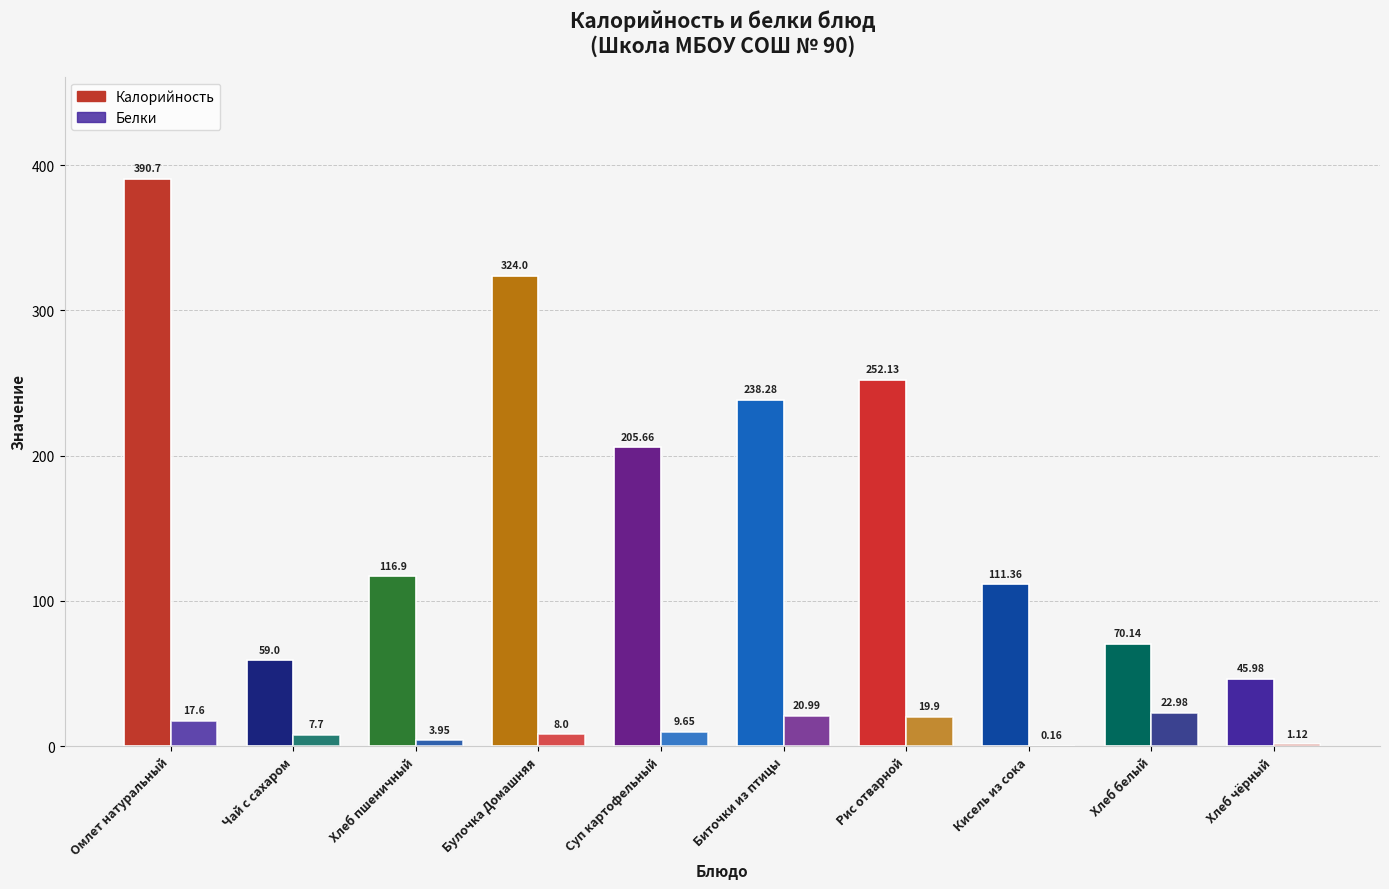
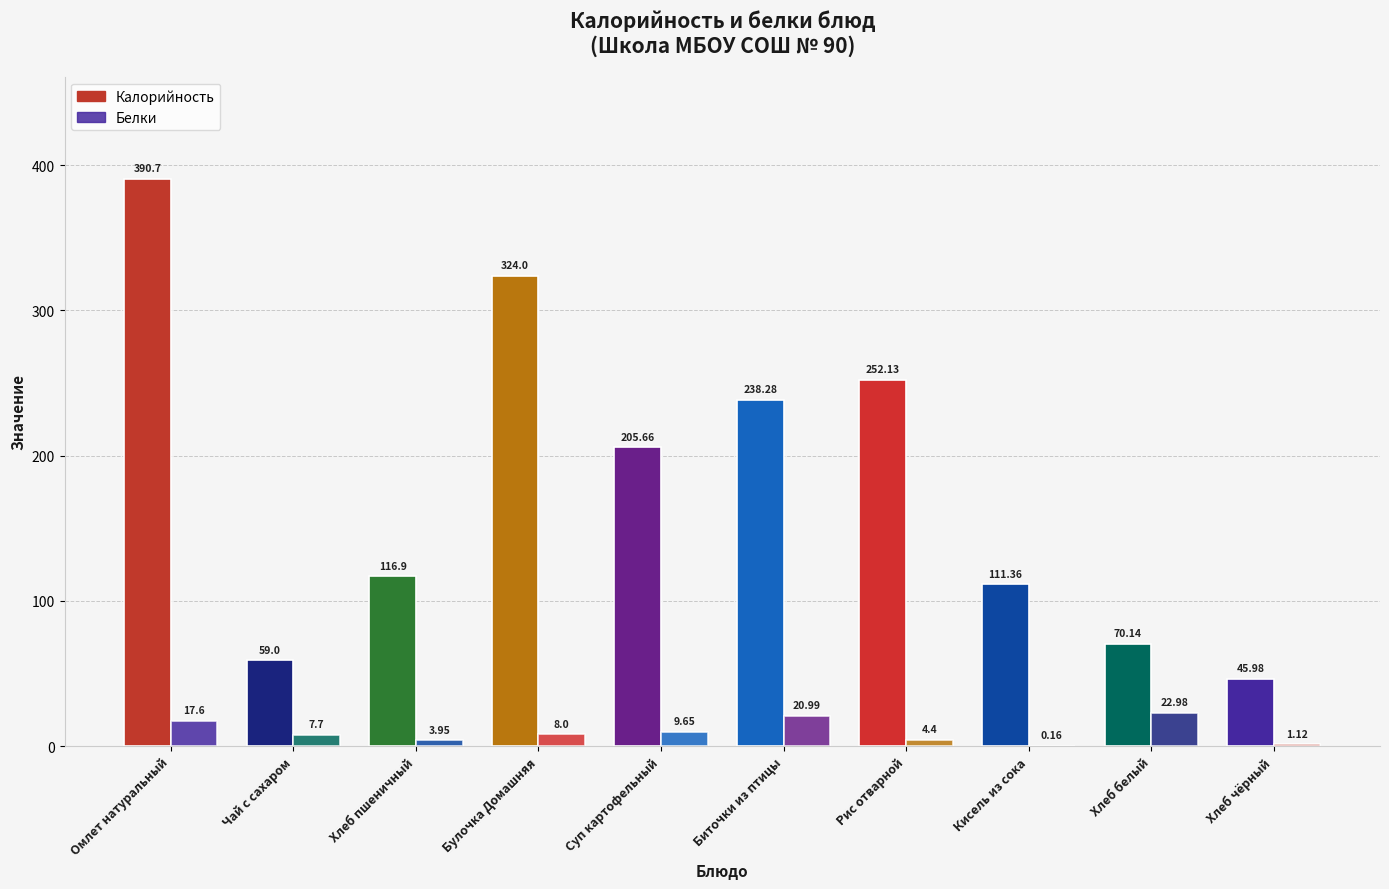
  {
    "Калорийность": {
      "Омлет натуральный": 390.7,
      "Чай с сахаром": 59.0,
      "Хлеб пшеничный": 116.9,
      "Булочка Домашняя": 324.0,
      "Суп картофельный": 205.66,
      "Биточки из птицы": 238.28,
      "Рис отварной": 252.13,
      "Кисель из сока": 111.36,
      "Хлеб белый": 70.14,
      "Хлеб чёрный": 45.98
    },
    "Белки": {
      "Омлет натуральный": 17.6,
      "Чай с сахаром": 7.7,
      "Хлеб пшеничный": 3.95,
      "Булочка Домашняя": 8.0,
      "Суп картофельный": 9.65,
      "Биточки из птицы": 20.99,
-     "Рис отварной": 19.9,
+     "Рис отварной": 4.4,
      "Кисель из сока": 0.16,
      "Хлеб белый": 22.98,
      "Хлеб чёрный": 1.12
    }
  }
